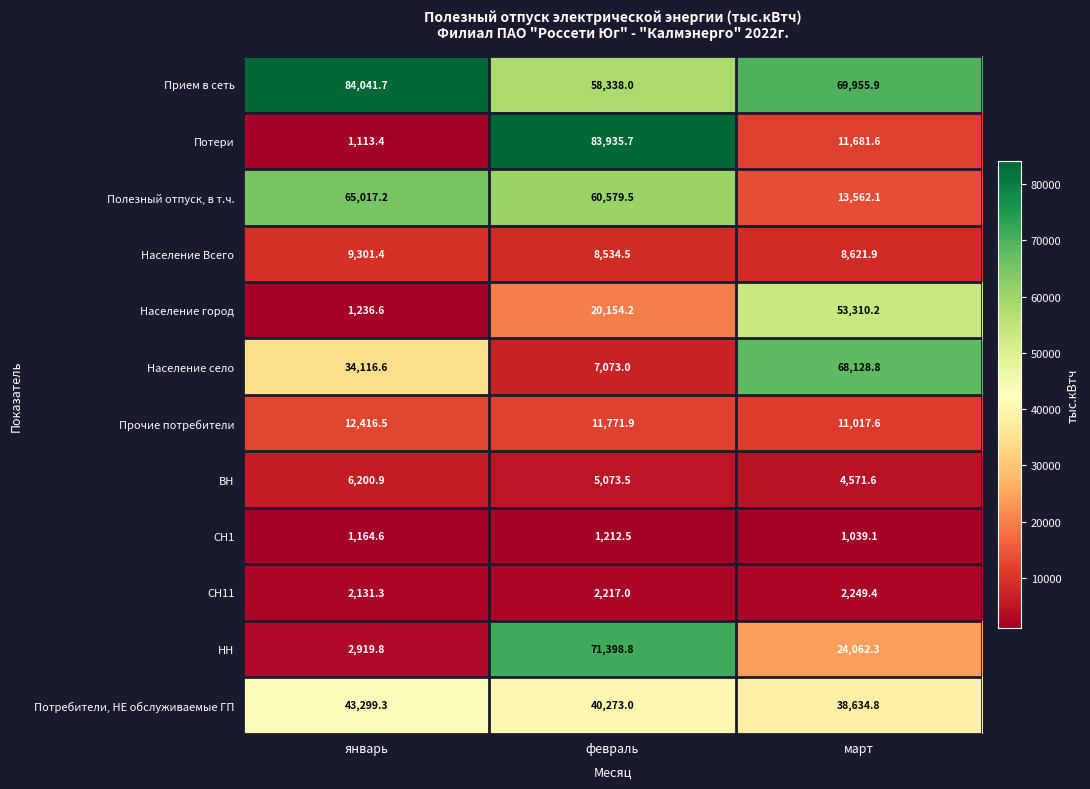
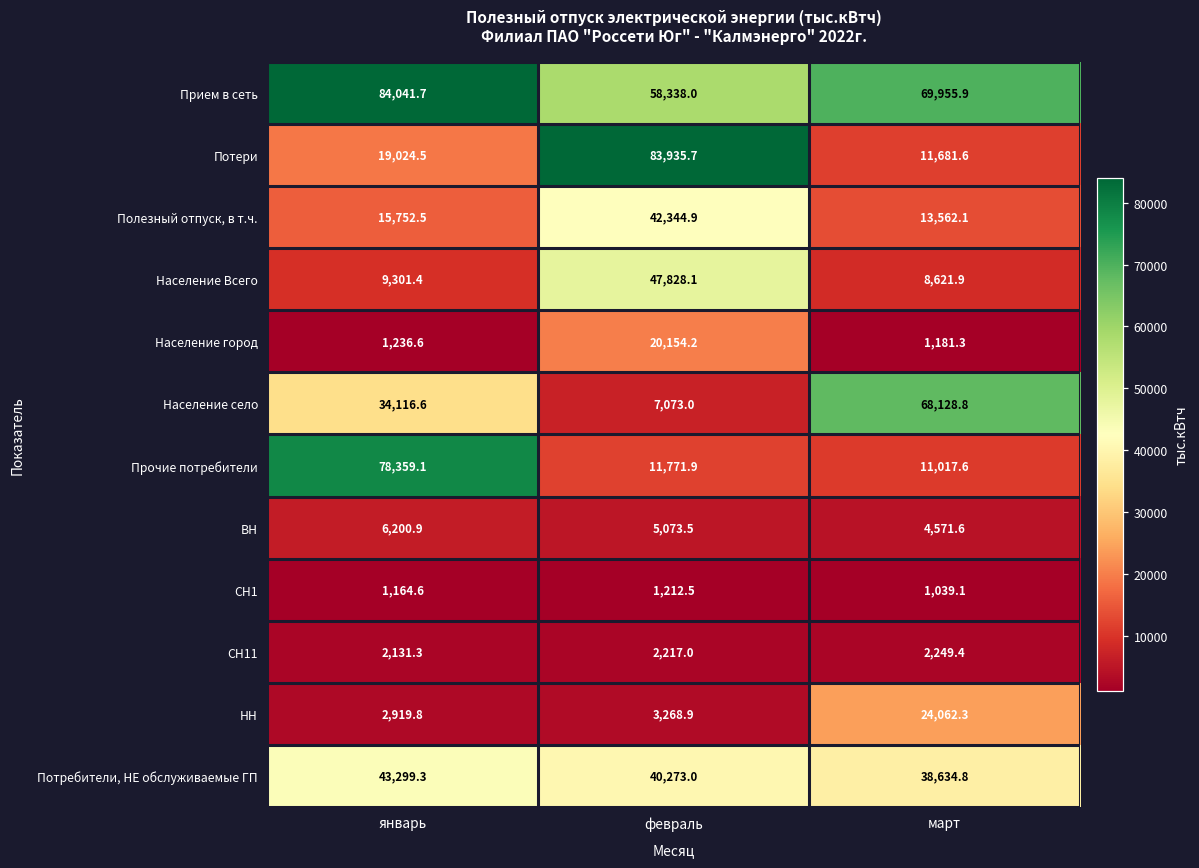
  {
    "Прием в сеть": {
      "январь": "84,041.7",
      "февраль": "58,338.0",
      "март": "69,955.9"
    },
    "Потери": {
-     "январь": "1,113.4",
+     "январь": "19,024.5",
      "февраль": "83,935.7",
      "март": "11,681.6"
    },
    "Полезный отпуск, в т.ч.": {
-     "январь": "65,017.2",
-     "февраль": "60,579.5",
+     "январь": "15,752.5",
+     "февраль": "42,344.9",
      "март": "13,562.1"
    },
    "Население Всего": {
      "январь": "9,301.4",
-     "февраль": "8,534.5",
+     "февраль": "47,828.1",
      "март": "8,621.9"
    },
    "Население город": {
      "январь": "1,236.6",
      "февраль": "20,154.2",
-     "март": "53,310.2"
+     "март": "1,181.3"
    },
    "Население село": {
      "январь": "34,116.6",
      "февраль": "7,073.0",
      "март": "68,128.8"
    },
    "Прочие потребители": {
-     "январь": "12,416.5",
+     "январь": "78,359.1",
      "февраль": "11,771.9",
      "март": "11,017.6"
    },
    "ВН": {
      "январь": "6,200.9",
      "февраль": "5,073.5",
      "март": "4,571.6"
    },
    "СН1": {
      "январь": "1,164.6",
      "февраль": "1,212.5",
      "март": "1,039.1"
    },
    "СН11": {
      "январь": "2,131.3",
      "февраль": "2,217.0",
      "март": "2,249.4"
    },
    "НН": {
      "январь": "2,919.8",
-     "февраль": "71,398.8",
+     "февраль": "3,268.9",
      "март": "24,062.3"
    },
    "Потребители, НЕ обслуживаемые ГП": {
      "январь": "43,299.3",
      "февраль": "40,273.0",
      "март": "38,634.8"
    }
  }
